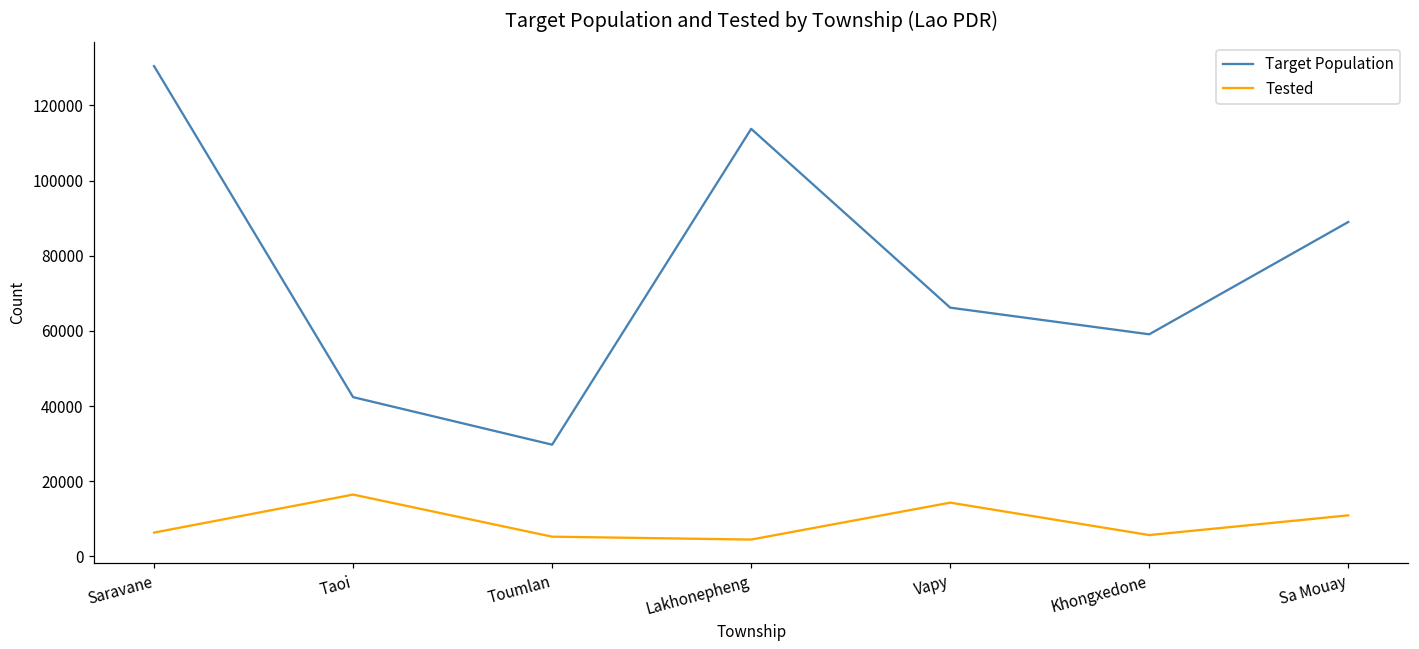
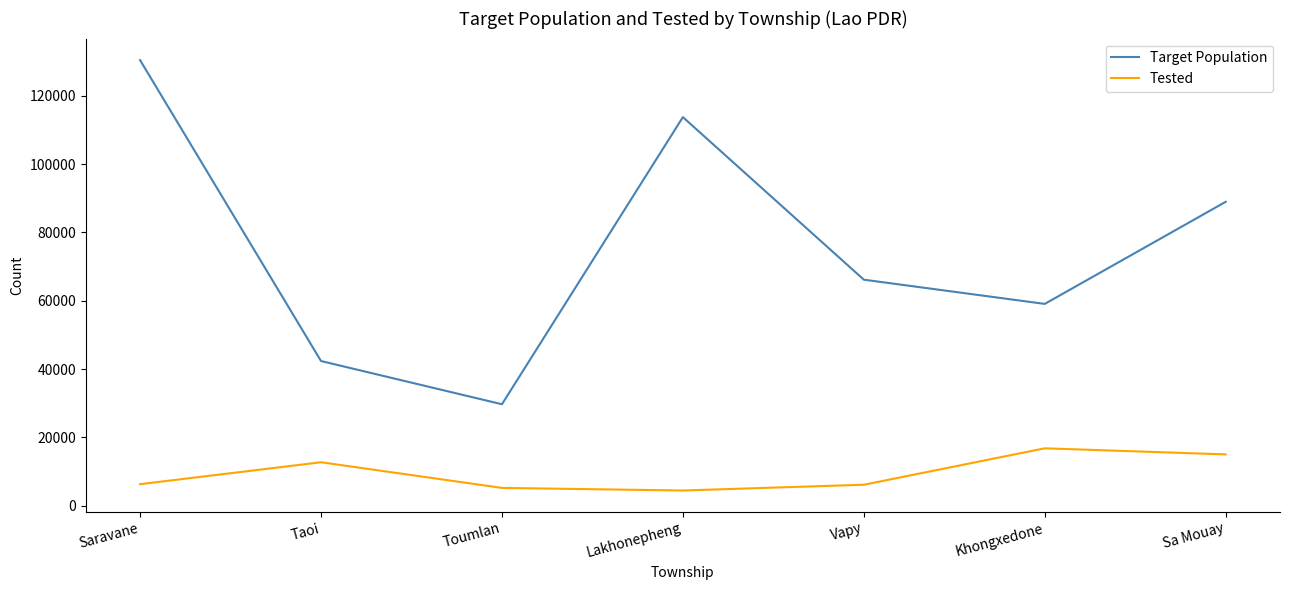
  {
    "Target Population": {
      "Saravane": 130000,
      "Taoi": 42000,
      "Toumlan": 30000,
      "Lakhonepheng": 114000,
      "Vapy": 66000,
      "Khongxedone": 59000,
      "Sa Mouay": 89000
    },
    "Tested": {
      "Saravane": 6000,
-     "Taoi": 16000,
+     "Taoi": 13000,
      "Toumlan": 5000,
      "Lakhonepheng": 4000,
-     "Vapy": 14000,
-     "Khongxedone": 6000,
-     "Sa Mouay": 11000
+     "Vapy": 6000,
+     "Khongxedone": 17000,
+     "Sa Mouay": 15000
    }
  }
